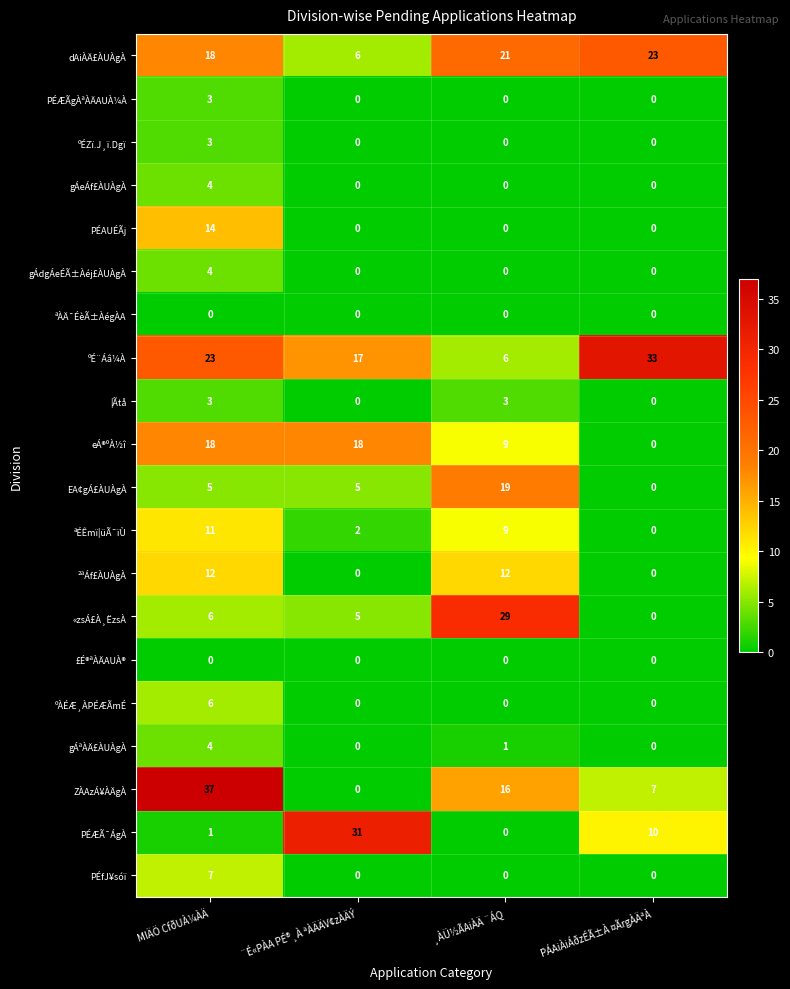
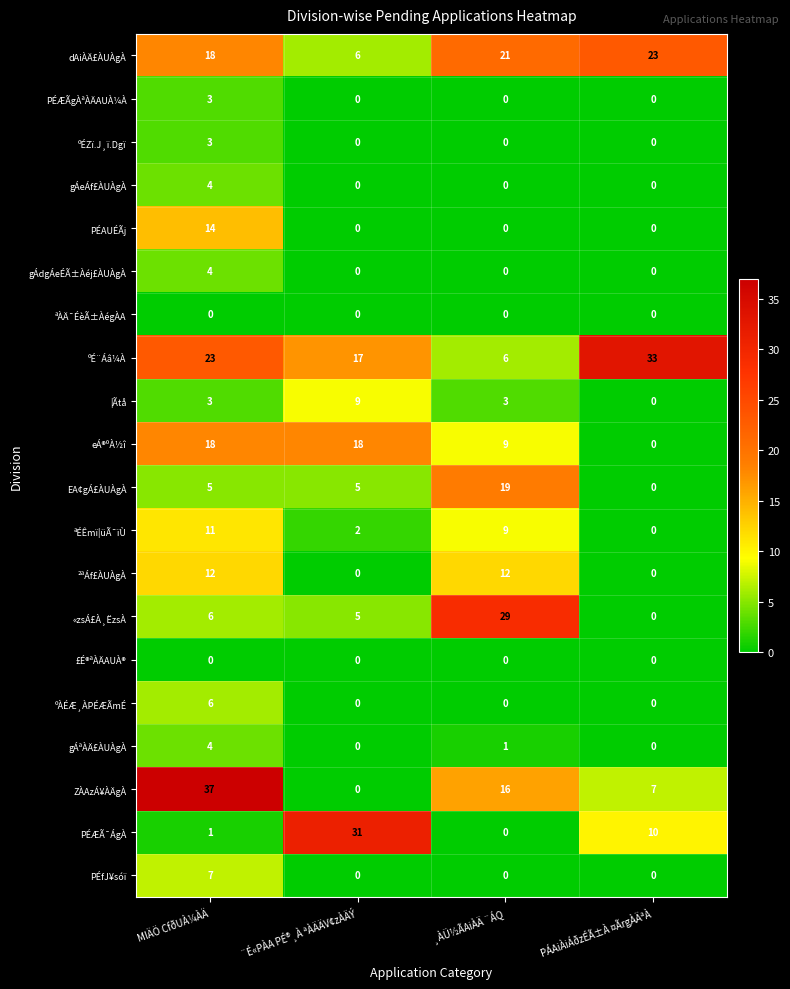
  {
    "dAiÀÄ£ÀUÀgÀ": {
      "MlÄÖ CfðUÀ¼ÀÄ": 18,
      "¨É«PÀA PÉ®¸À ªÀÄÄV¢zÀÄÝ": 6,
      "¸ÀÜ½ÃAiÀÄ ¨ÁQ": 21,
      "PÁAiÀiÁðzÉÃ±À ¤ÃrgÀÄªÀ": 23
    },
    "PÉÆÃgÀªÀÄAUÀ¼À": {
      "MlÄÖ CfðUÀ¼ÀÄ": 3,
      "¨É«PÀA PÉ®¸À ªÀÄÄV¢zÀÄÝ": 0,
      "¸ÀÜ½ÃAiÀÄ ¨ÁQ": 0,
      "PÁAiÀiÁðzÉÃ±À ¤ÃrgÀÄªÀ": 0
    },
    "ºÉZï.J¸ï.Dgï": {
      "MlÄÖ CfðUÀ¼ÀÄ": 3,
      "¨É«PÀA PÉ®¸À ªÀÄÄV¢zÀÄÝ": 0,
      "¸ÀÜ½ÃAiÀÄ ¨ÁQ": 0,
      "PÁAiÀiÁðzÉÃ±À ¤ÃrgÀÄªÀ": 0
    },
    "gÁeÁf£ÀUÀgÀ": {
      "MlÄÖ CfðUÀ¼ÀÄ": 4,
      "¨É«PÀA PÉ®¸À ªÀÄÄV¢zÀÄÝ": 0,
      "¸ÀÜ½ÃAiÀÄ ¨ÁQ": 0,
      "PÁAiÀiÁðzÉÃ±À ¤ÃrgÀÄªÀ": 0
    },
    "PÉAUÉÃj": {
      "MlÄÖ CfðUÀ¼ÀÄ": 14,
      "¨É«PÀA PÉ®¸À ªÀÄÄV¢zÀÄÝ": 0,
      "¸ÀÜ½ÃAiÀÄ ¨ÁQ": 0,
      "PÁAiÀiÁðzÉÃ±À ¤ÃrgÀÄªÀ": 0
    },
    "gÁdgÁeÉÃ±Àéj£ÀUÀgÀ": {
      "MlÄÖ CfðUÀ¼ÀÄ": 4,
      "¨É«PÀA PÉ®¸À ªÀÄÄV¢zÀÄÝ": 0,
      "¸ÀÜ½ÃAiÀÄ ¨ÁQ": 0,
      "PÁAiÀiÁðzÉÃ±À ¤ÃrgÀÄªÀ": 0
    },
    "ªÀÄ¯ÉèÃ±ÀégÀA": {
      "MlÄÖ CfðUÀ¼ÀÄ": 0,
      "¨É«PÀA PÉ®¸À ªÀÄÄV¢zÀÄÝ": 0,
      "¸ÀÜ½ÃAiÀÄ ¨ÁQ": 0,
      "PÁAiÀiÁðzÉÃ±À ¤ÃrgÀÄªÀ": 0
    },
    "ºÉ¨Áâ¼À": {
      "MlÄÖ CfðUÀ¼ÀÄ": 23,
      "¨É«PÀA PÉ®¸À ªÀÄÄV¢zÀÄÝ": 17,
      "¸ÀÜ½ÃAiÀÄ ¨ÁQ": 6,
      "PÁAiÀiÁðzÉÃ±À ¤ÃrgÀÄªÀ": 33
    },
    "¦Ãtå": {
      "MlÄÖ CfðUÀ¼ÀÄ": 3,
-     "¨É«PÀA PÉ®¸À ªÀÄÄV¢zÀÄÝ": 0,
+     "¨É«PÀA PÉ®¸À ªÀÄÄV¢zÀÄÝ": 9,
      "¸ÀÜ½ÃAiÀÄ ¨ÁQ": 3,
      "PÁAiÀiÁðzÉÃ±À ¤ÃrgÀÄªÀ": 0
    },
    "eÁ®ºÀ½î": {
      "MlÄÖ CfðUÀ¼ÀÄ": 18,
      "¨É«PÀA PÉ®¸À ªÀÄÄV¢zÀÄÝ": 18,
      "¸ÀÜ½ÃAiÀÄ ¨ÁQ": 9,
      "PÁAiÀiÁðzÉÃ±À ¤ÃrgÀÄªÀ": 0
    },
    "EA¢gÁ£ÀUÀgÀ": {
      "MlÄÖ CfðUÀ¼ÀÄ": 5,
      "¨É«PÀA PÉ®¸À ªÀÄÄV¢zÀÄÝ": 5,
      "¸ÀÜ½ÃAiÀÄ ¨ÁQ": 19,
      "PÁAiÀiÁðzÉÃ±À ¤ÃrgÀÄªÀ": 0
    },
    "ªÉÊmï¦üÃ¯ïÙ": {
      "MlÄÖ CfðUÀ¼ÀÄ": 11,
      "¨É«PÀA PÉ®¸À ªÀÄÄV¢zÀÄÝ": 2,
      "¸ÀÜ½ÃAiÀÄ ¨ÁQ": 9,
      "PÁAiÀiÁðzÉÃ±À ¤ÃrgÀÄªÀ": 0
    },
    "²ªÁf£ÀUÀgÀ": {
      "MlÄÖ CfðUÀ¼ÀÄ": 12,
      "¨É«PÀA PÉ®¸À ªÀÄÄV¢zÀÄÝ": 0,
      "¸ÀÜ½ÃAiÀÄ ¨ÁQ": 12,
      "PÁAiÀiÁðzÉÃ±À ¤ÃrgÀÄªÀ": 0
    },
    "«zsÁ£À¸ËzsÀ": {
      "MlÄÖ CfðUÀ¼ÀÄ": 6,
      "¨É«PÀA PÉ®¸À ªÀÄÄV¢zÀÄÝ": 5,
      "¸ÀÜ½ÃAiÀÄ ¨ÁQ": 29,
      "PÁAiÀiÁðzÉÃ±À ¤ÃrgÀÄªÀ": 0
    },
    "£É®ªÀÄAUÀ®": {
      "MlÄÖ CfðUÀ¼ÀÄ": 0,
      "¨É«PÀA PÉ®¸À ªÀÄÄV¢zÀÄÝ": 0,
      "¸ÀÜ½ÃAiÀÄ ¨ÁQ": 0,
      "PÁAiÀiÁðzÉÃ±À ¤ÃrgÀÄªÀ": 0
    },
    "ºÀÉÆ¸ÀPÉÆÃmÉ": {
      "MlÄÖ CfðUÀ¼ÀÄ": 6,
      "¨É«PÀA PÉ®¸À ªÀÄÄV¢zÀÄÝ": 0,
      "¸ÀÜ½ÃAiÀÄ ¨ÁQ": 0,
      "PÁAiÀiÁðzÉÃ±À ¤ÃrgÀÄªÀ": 0
    },
    "gÁªÀÄ£ÀUÀgÀ": {
      "MlÄÖ CfðUÀ¼ÀÄ": 4,
      "¨É«PÀA PÉ®¸À ªÀÄÄV¢zÀÄÝ": 0,
      "¸ÀÜ½ÃAiÀÄ ¨ÁQ": 1,
      "PÁAiÀiÁðzÉÃ±À ¤ÃrgÀÄªÀ": 0
    },
    "ZÀAzÁ¥ÀÄgÀ": {
      "MlÄÖ CfðUÀ¼ÀÄ": 37,
      "¨É«PÀA PÉ®¸À ªÀÄÄV¢zÀÄÝ": 0,
      "¸ÀÜ½ÃAiÀÄ ¨ÁQ": 16,
      "PÁAiÀiÁðzÉÃ±À ¤ÃrgÀÄªÀ": 7
    },
    "PÉÆÃ¯ÁgÀ": {
      "MlÄÖ CfðUÀ¼ÀÄ": 1,
      "¨É«PÀA PÉ®¸À ªÀÄÄV¢zÀÄÝ": 31,
      "¸ÀÜ½ÃAiÀÄ ¨ÁQ": 0,
      "PÁAiÀiÁðzÉÃ±À ¤ÃrgÀÄªÀ": 10
    },
    "PÉfJ¥sóï": {
      "MlÄÖ CfðUÀ¼ÀÄ": 7,
      "¨É«PÀA PÉ®¸À ªÀÄÄV¢zÀÄÝ": 0,
      "¸ÀÜ½ÃAiÀÄ ¨ÁQ": 0,
      "PÁAiÀiÁðzÉÃ±À ¤ÃrgÀÄªÀ": 0
    }
  }
